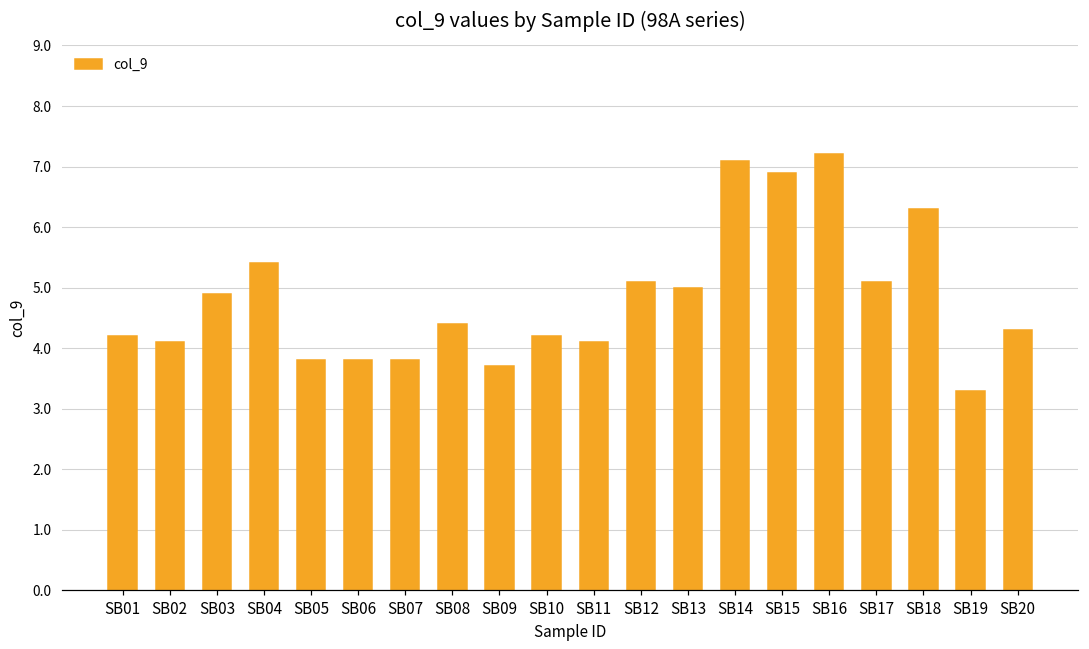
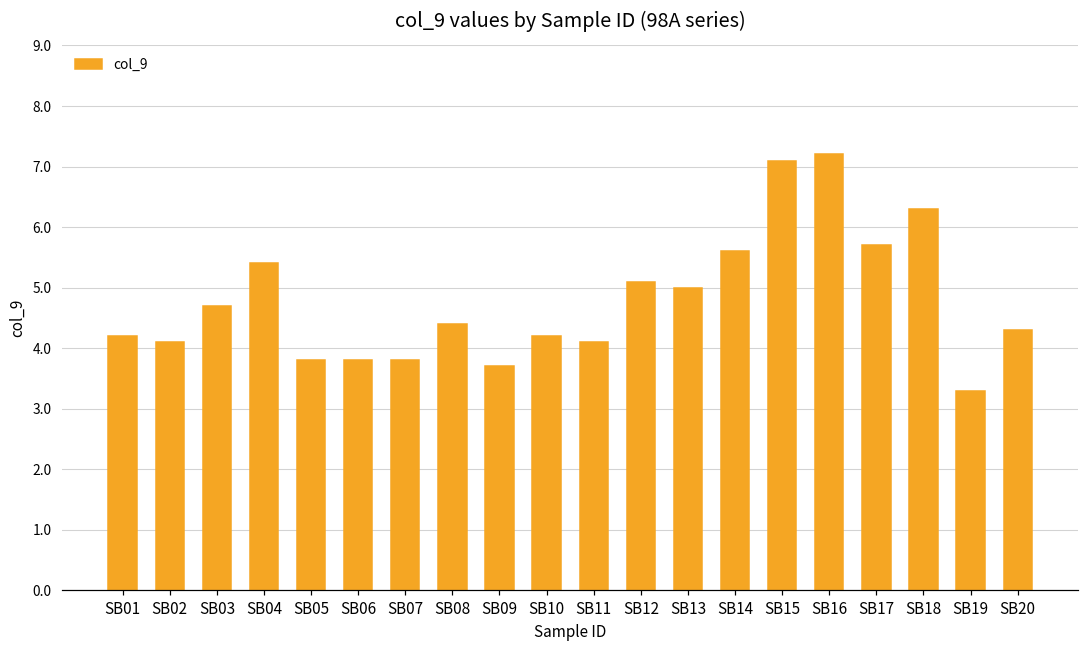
  {
    "SB01": 4.2,
    "SB02": 4.1,
-   "SB03": 4.9,
+   "SB03": 4.7,
    "SB04": 5.4,
    "SB05": 3.8,
    "SB06": 3.8,
    "SB07": 3.8,
    "SB08": 4.4,
    "SB09": 3.7,
    "SB10": 4.2,
    "SB11": 4.1,
    "SB12": 5.1,
    "SB13": 5.0,
-   "SB14": 7.1,
-   "SB15": 6.9,
+   "SB14": 5.6,
+   "SB15": 7.1,
    "SB16": 7.2,
-   "SB17": 5.1,
+   "SB17": 5.7,
    "SB18": 6.3,
    "SB19": 3.3,
    "SB20": 4.3
  }
